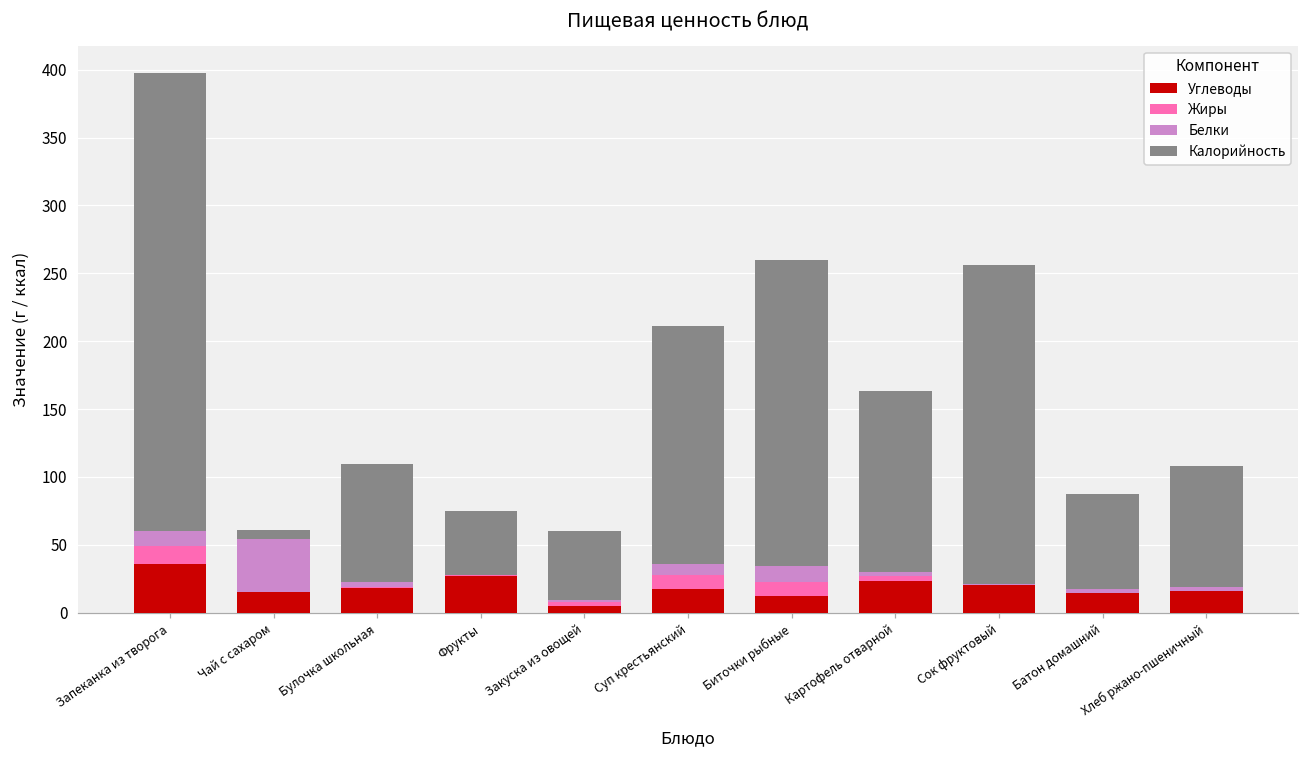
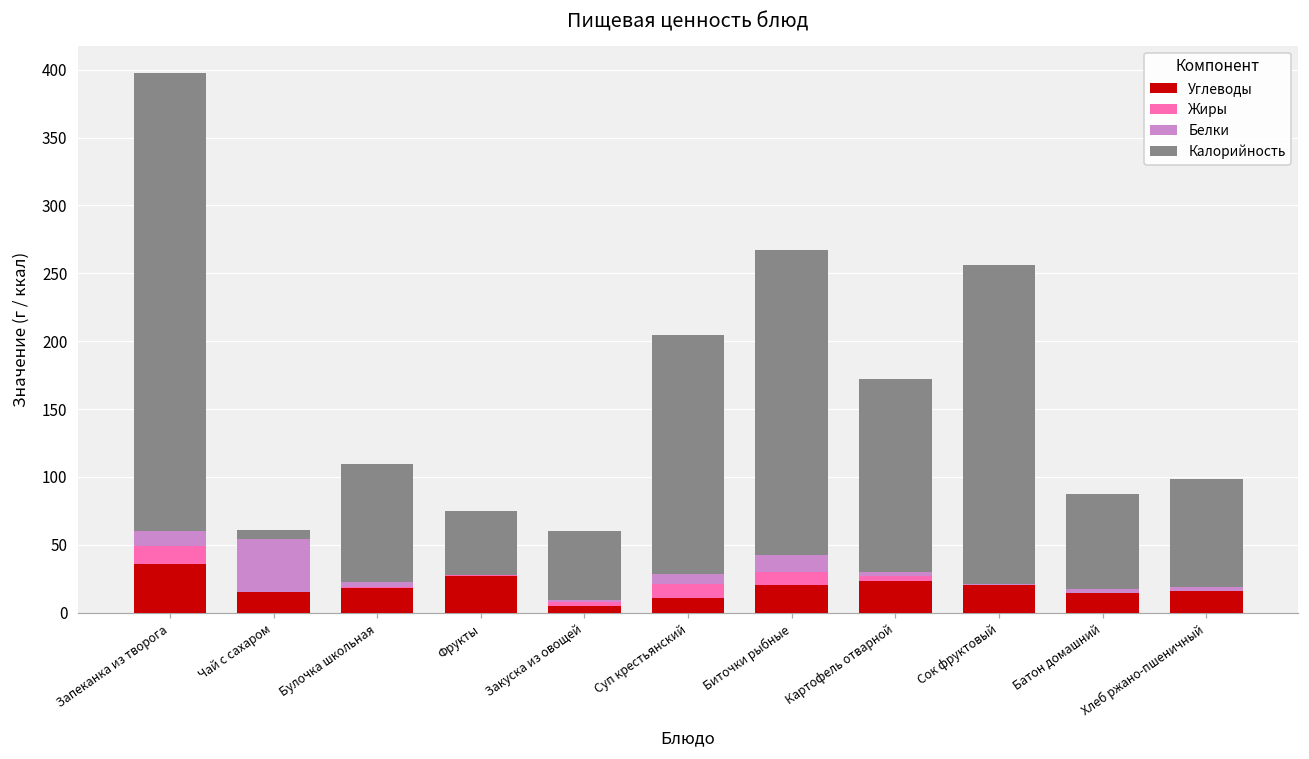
  {
    "Углеводы": {
      "Запеканка из творога": 36,
      "Чай с сахаром": 15,
      "Булочка школьная": 18,
      "Фрукты": 27,
      "Закуска из овощей": 5,
-     "Суп крестьянский": 17,
-     "Биточки рыбные": 12,
+     "Суп крестьянский": 11,
+     "Биточки рыбные": 20,
      "Картофель отварной": 23,
      "Сок фруктовый": 20,
      "Батон домашний": 14,
      "Хлеб ржано-пшеничный": 16
    },
    "Жиры": {
      "Запеканка из творога": 14,
      "Закуска из овощей": 3,
      "Суп крестьянский": 11,
      "Биточки рыбные": 10,
      "Картофель отварной": 4,
      "Сок фруктовый": 0
    },
    "Белки": {
      "Запеканка из творога": 11,
      "Чай с сахаром": 39,
      "Булочка школьная": 3,
      "Суп крестьянский": 8,
      "Биточки рыбные": 12,
      "Картофель отварной": 3,
      "Батон домашний": 2,
      "Хлеб ржано-пшеничный": 3
    },
    "Калорийность": {
      "Запеканка из творога": 338,
      "Чай с сахаром": 7,
      "Булочка школьная": 87,
      "Фрукты": 47,
      "Закуска из овощей": 51,
      "Суп крестьянский": 176,
      "Биточки рыбные": 225,
-     "Картофель отварной": 133,
+     "Картофель отварной": 142,
      "Сок фруктовый": 235,
      "Батон домашний": 71,
-     "Хлеб ржано-пшеничный": 89
+     "Хлеб ржано-пшеничный": 79
    }
  }
